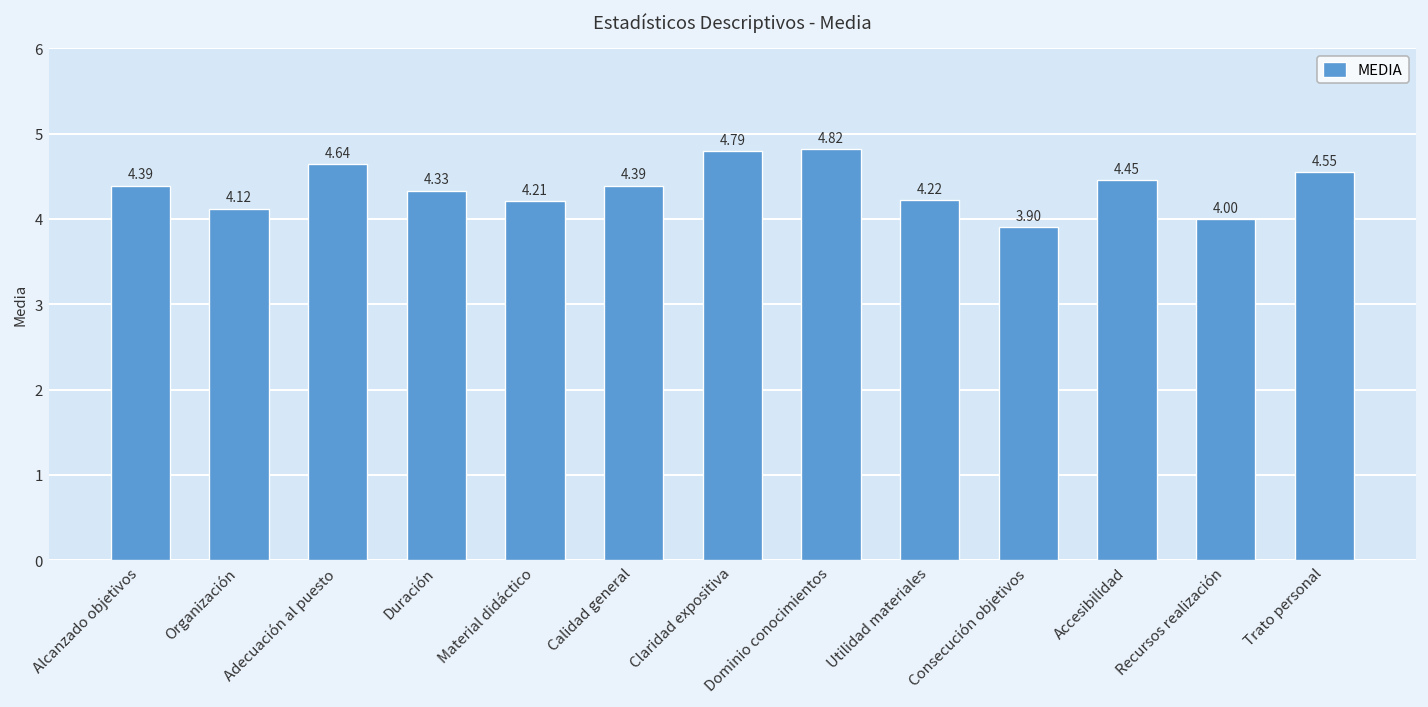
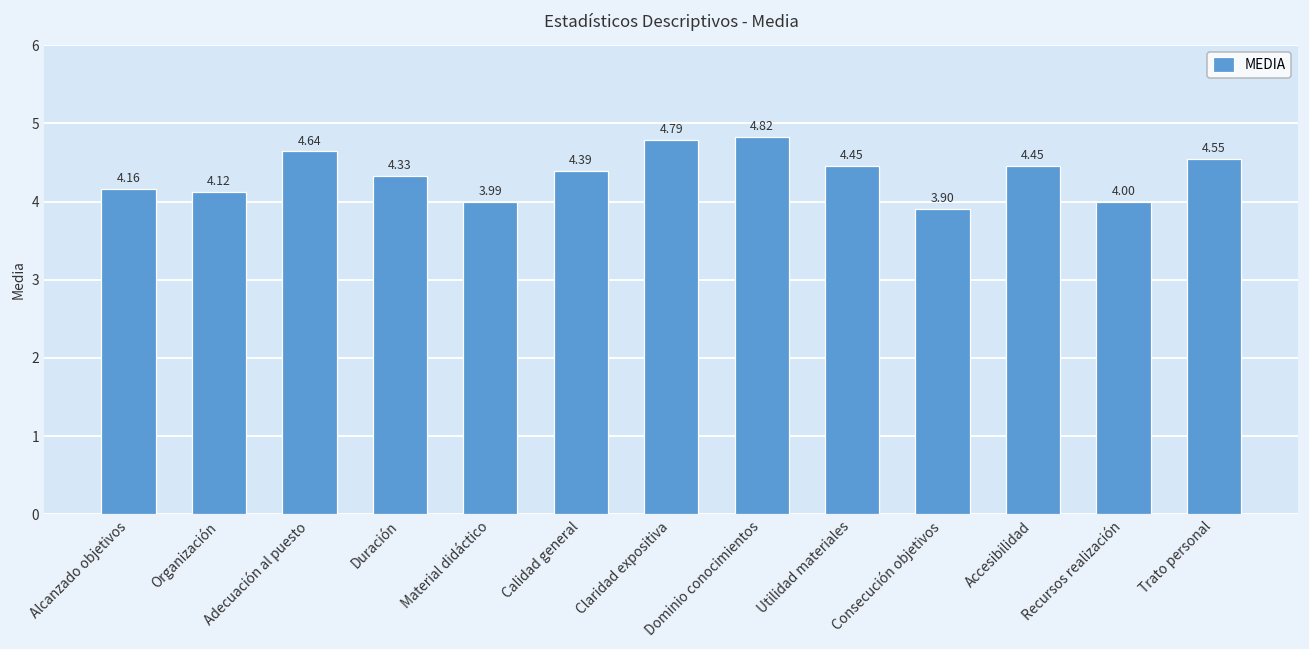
  {
-   "Alcanzado objetivos": 4.39,
+   "Alcanzado objetivos": 4.16,
    "Organización": 4.12,
    "Adecuación al puesto": 4.64,
    "Duración": 4.33,
-   "Material didáctico": 4.21,
+   "Material didáctico": 3.99,
    "Calidad general": 4.39,
    "Claridad expositiva": 4.79,
    "Dominio conocimientos": 4.82,
-   "Utilidad materiales": 4.22,
+   "Utilidad materiales": 4.45,
    "Consecución objetivos": 3.90,
    "Accesibilidad": 4.45,
    "Recursos realización": 4.00,
    "Trato personal": 4.55
  }
